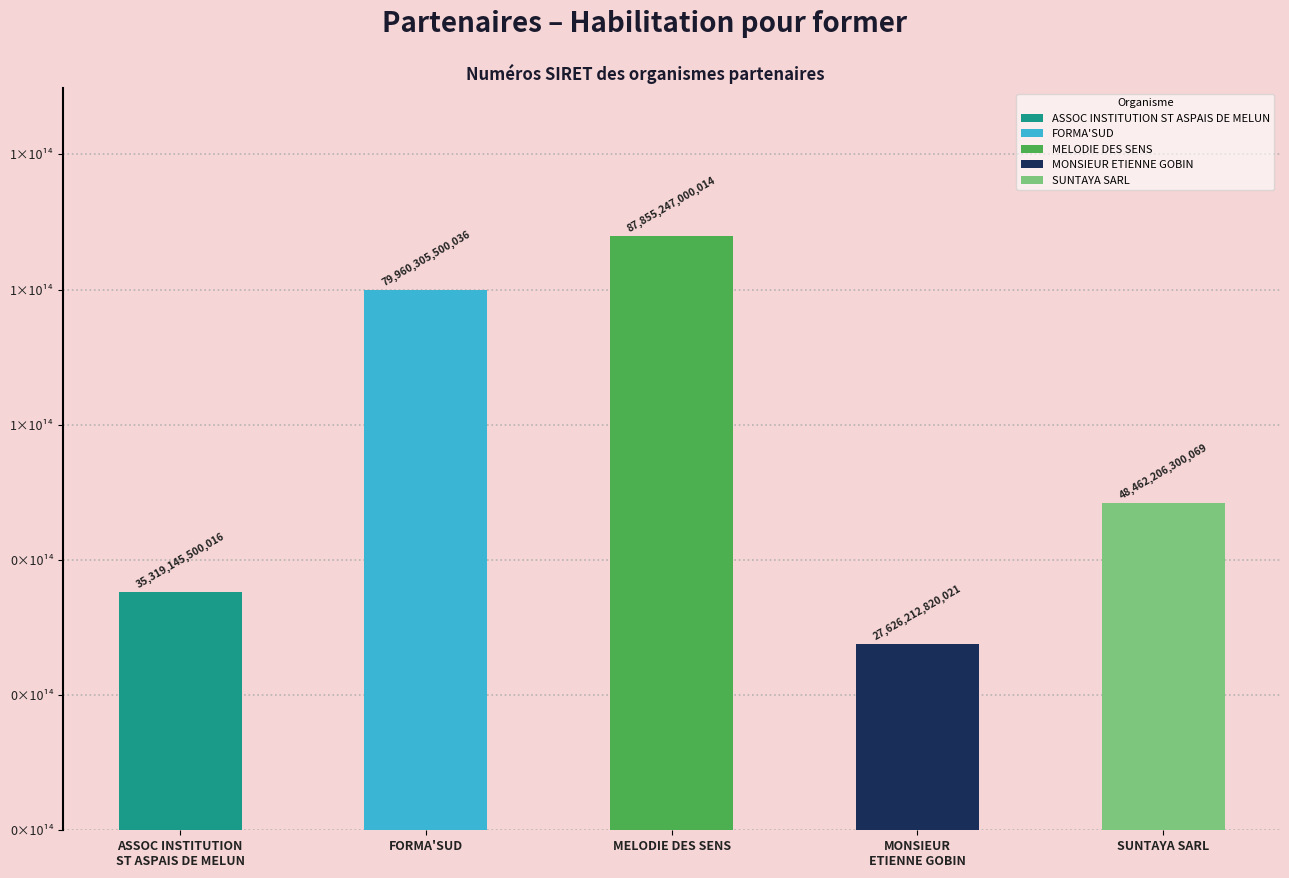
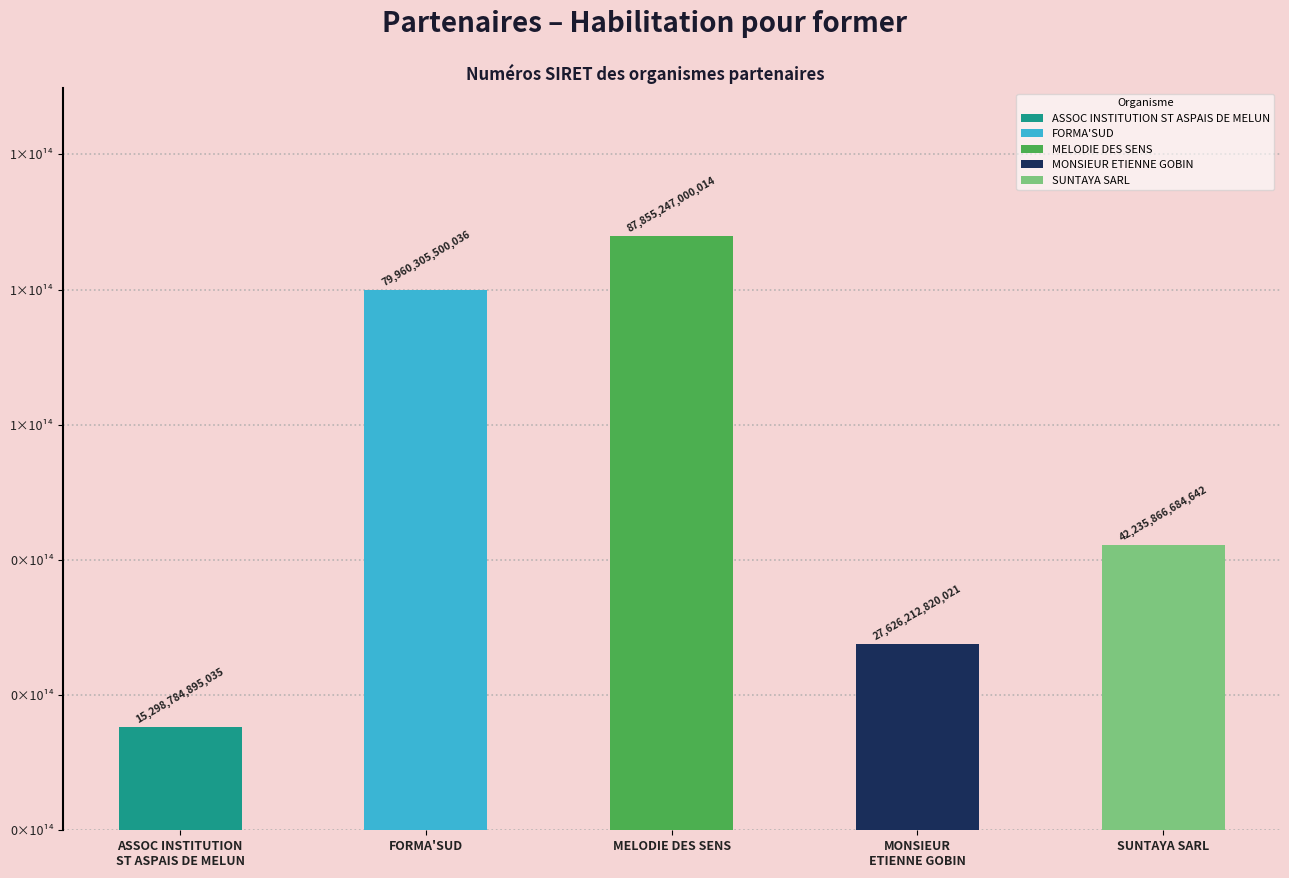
  {
-   "ASSOC INSTITUTION ST ASPAIS DE MELUN": "35,319,145,500,016",
+   "ASSOC INSTITUTION ST ASPAIS DE MELUN": "15,298,784,895,035",
    "FORMA'SUD": "79,960,305,500,036",
    "MELODIE DES SENS": "87,855,247,000,014",
    "MONSIEUR ETIENNE GOBIN": "27,626,212,820,021",
-   "SUNTAYA SARL": "48,462,206,300,069"
+   "SUNTAYA SARL": "42,235,866,684,642"
  }
